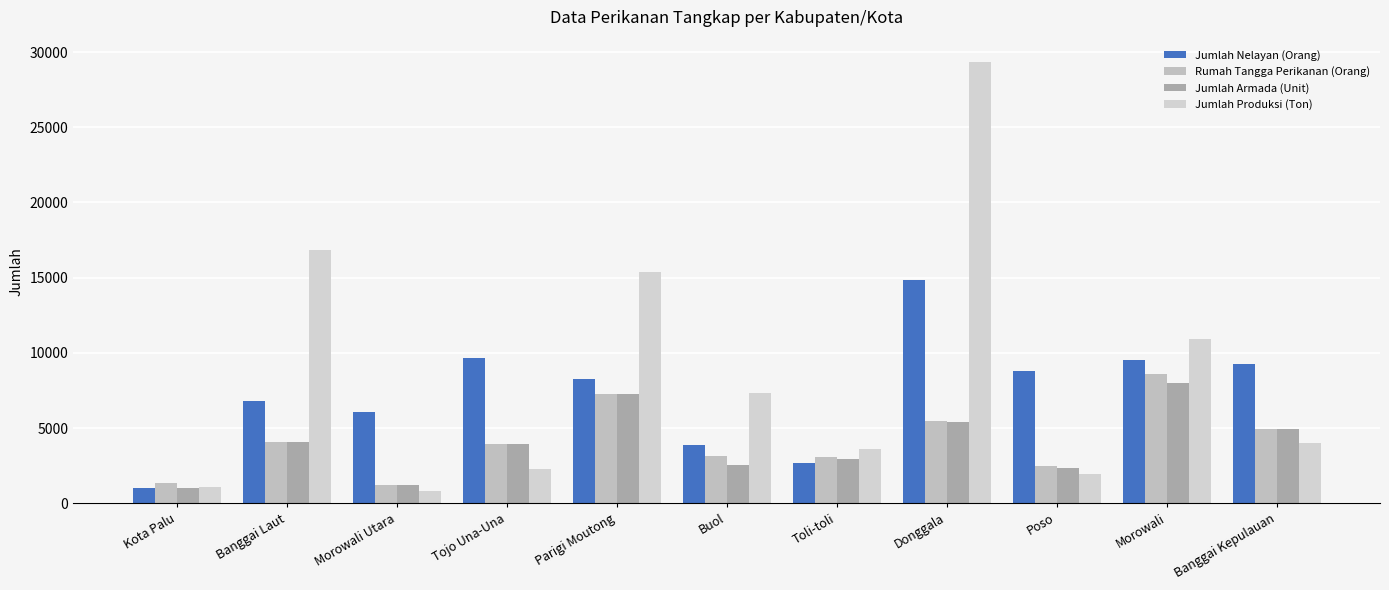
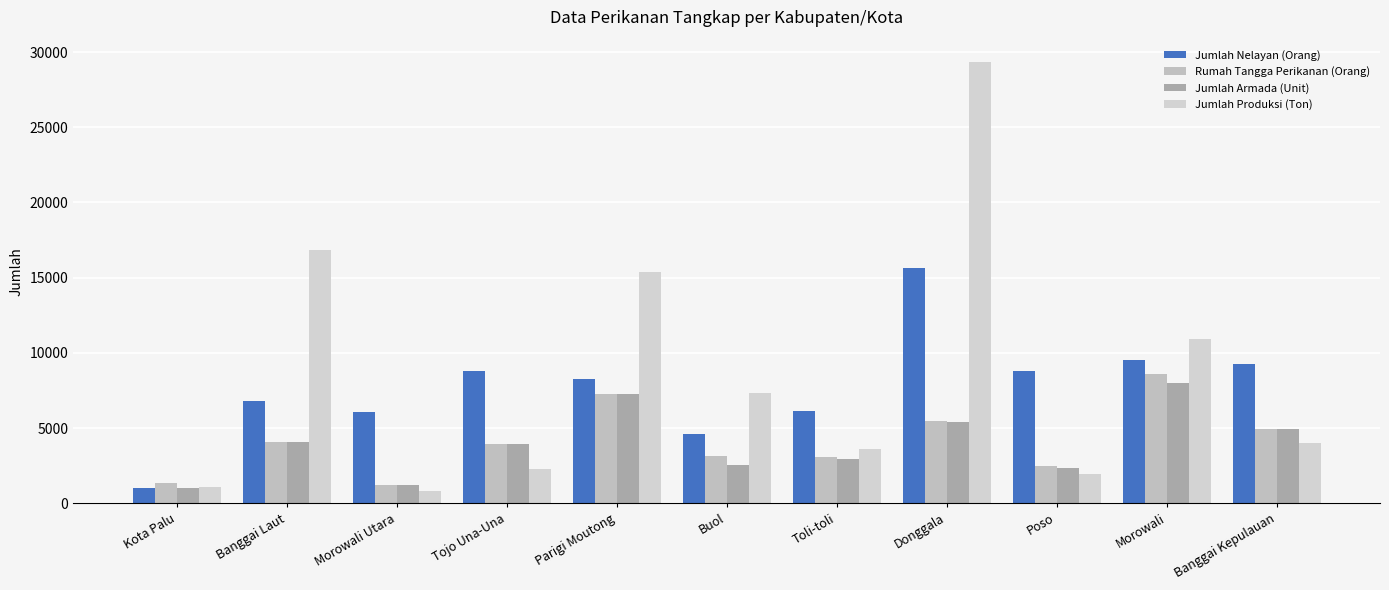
  {
    "Jumlah Nelayan (Orang)": {
      "Kota Palu": 1000,
      "Banggai Laut": 6800,
      "Morowali Utara": 6100,
-     "Tojo Una-Una": 9600,
+     "Tojo Una-Una": 8800,
      "Parigi Moutong": 8200,
-     "Buol": 3800,
-     "Toli-toli": 2700,
-     "Donggala": 14900,
+     "Buol": 4600,
+     "Toli-toli": 6100,
+     "Donggala": 15600,
      "Poso": 8800,
      "Morowali": 9500,
      "Banggai Kepulauan": 9300
    }
  }
